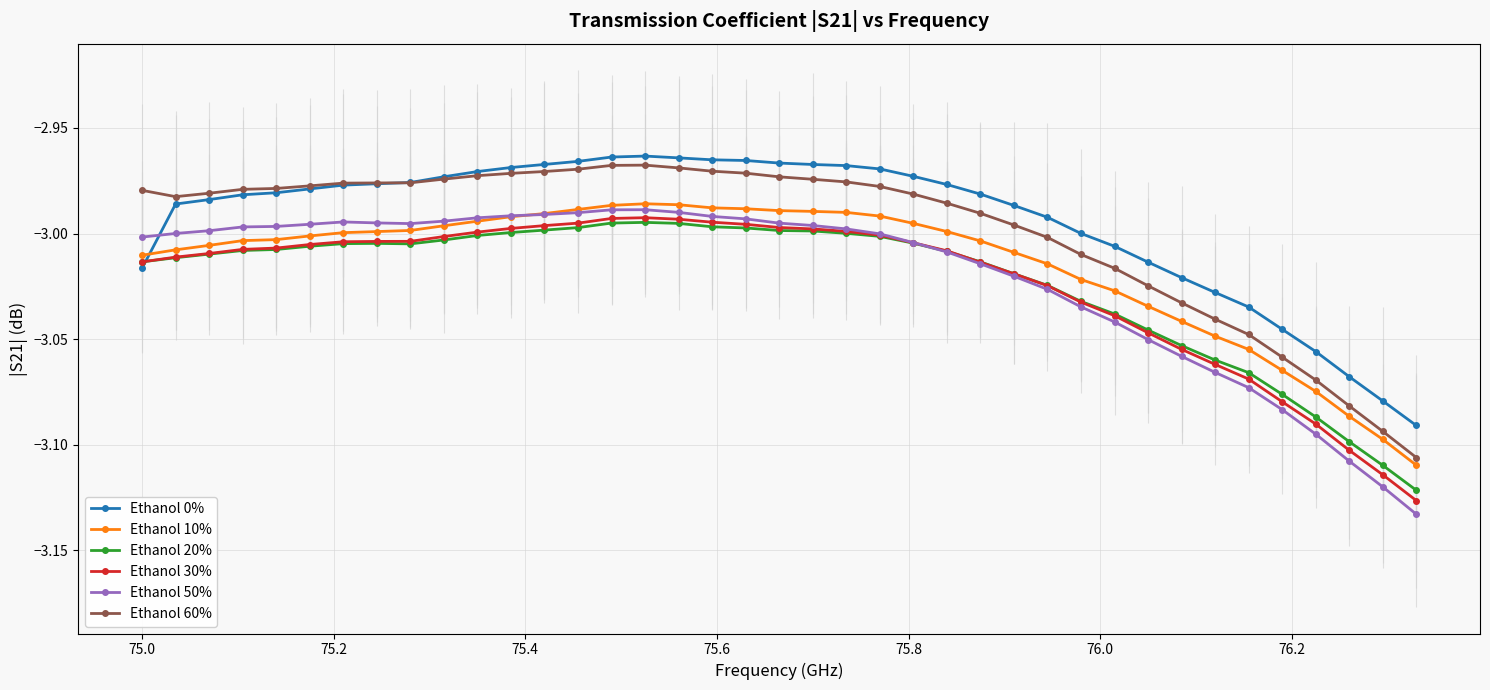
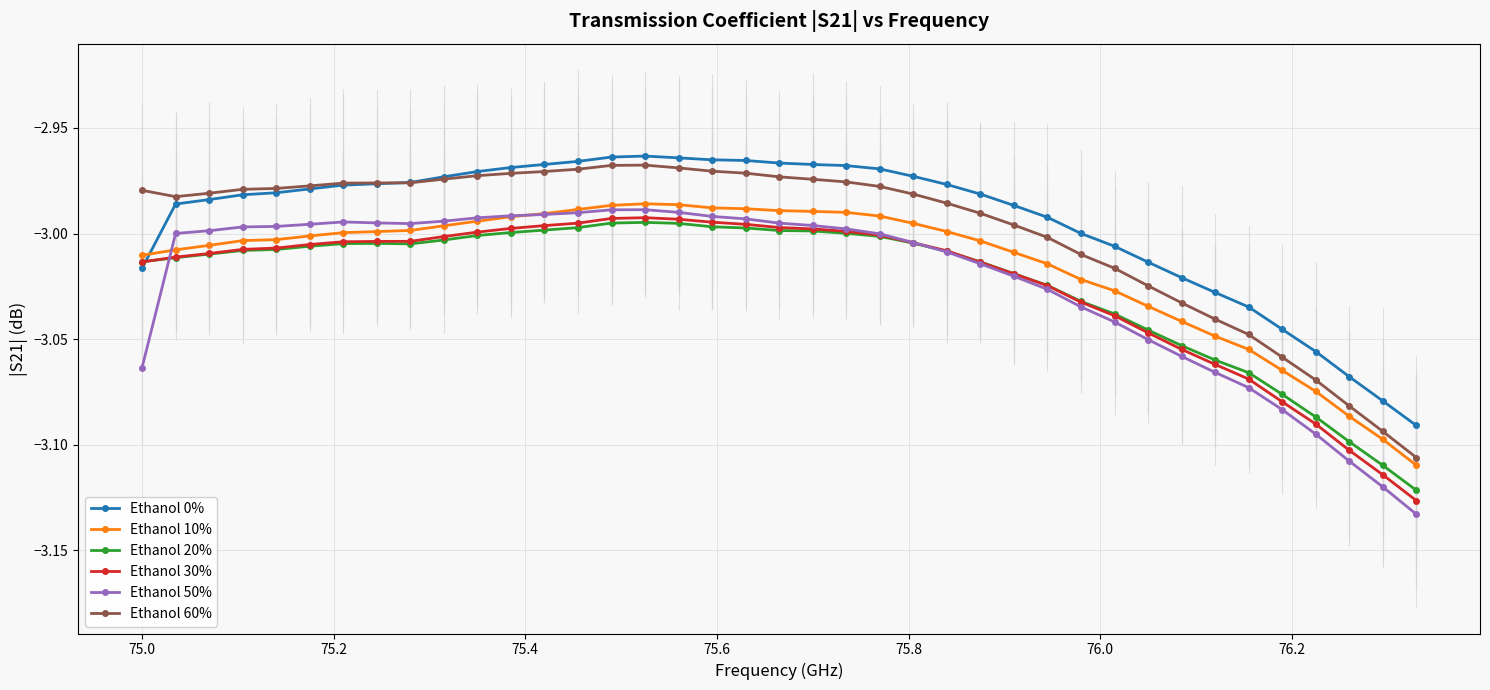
  {
    "Ethanol 0%": {
      "75.0": -3.016
    },
    "Ethanol 10%": {
      "75.0": -3.010
    },
    "Ethanol 50%": {
-     "75.0": -3.002
+     "75.0": -3.063
    },
    "Ethanol 60%": {
      "75.0": -2.980
    }
  }
